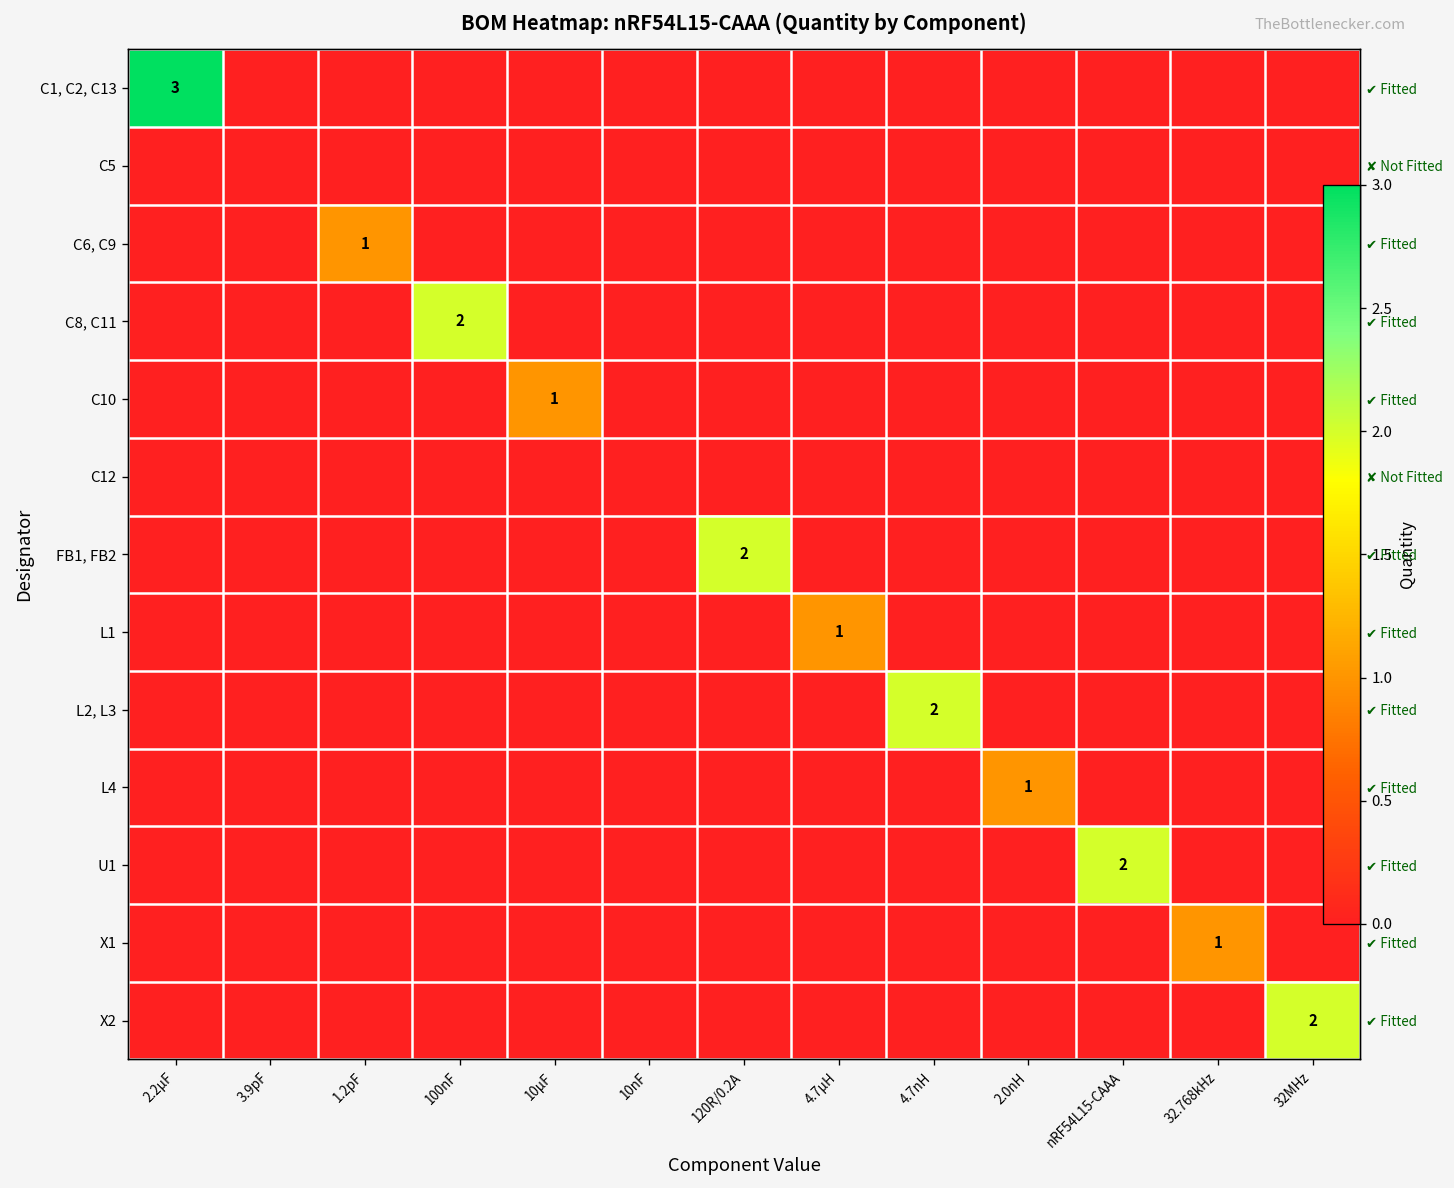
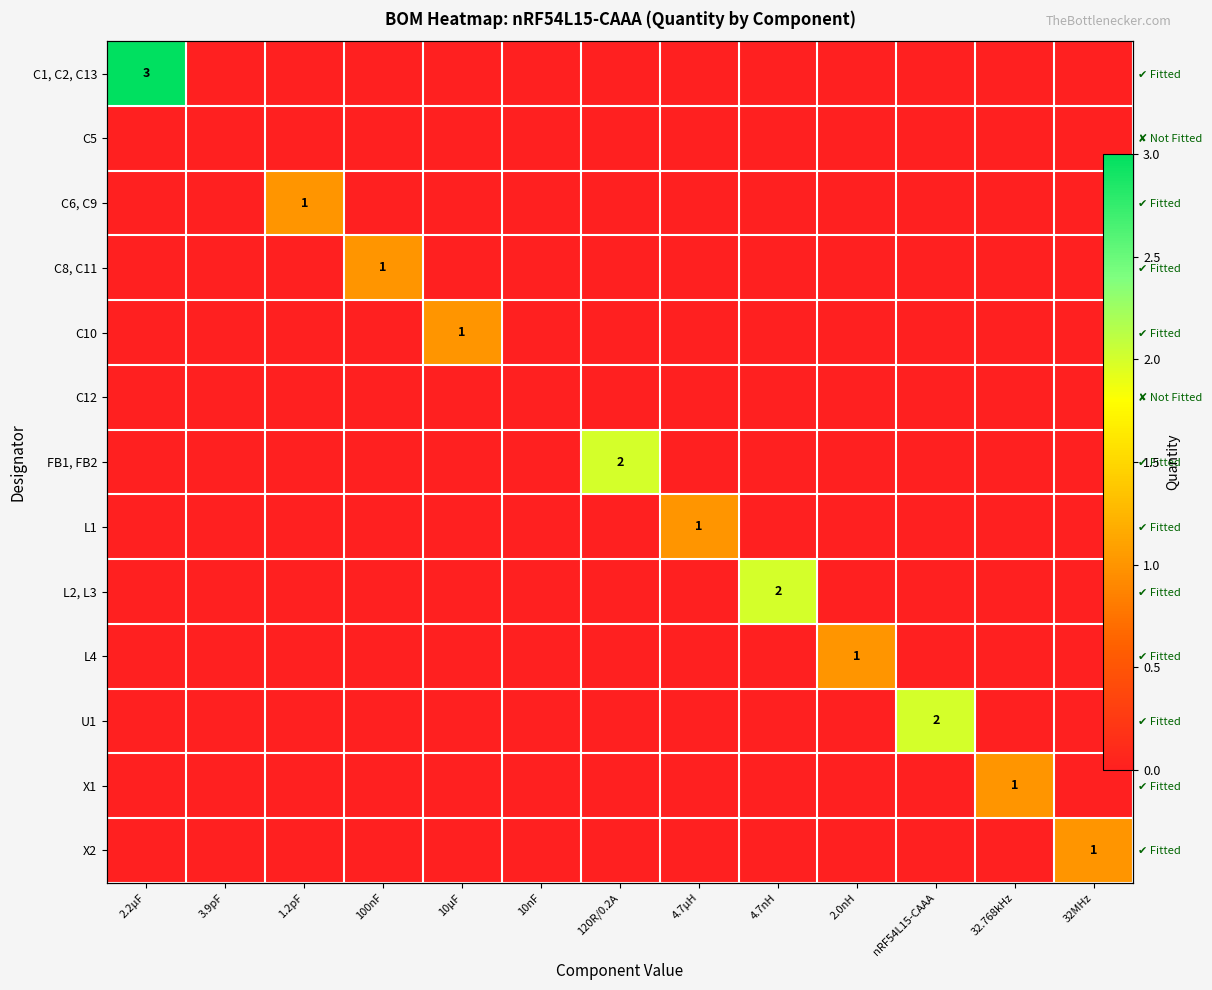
  {
    "C1, C2, C13": {
      "2.2µF": 3
    },
    "C6, C9": {
      "1.2pF": 1
    },
    "C8, C11": {
-     "100nF": 2
+     "100nF": 1
    },
    "C10": {
      "10µF": 1
    },
    "FB1, FB2": {
      "120R/0.2A": 2
    },
    "L1": {
      "4.7µH": 1
    },
    "L2, L3": {
      "4.7nH": 2
    },
    "L4": {
      "2.0nH": 1
    },
    "U1": {
      "nRF54L15-CAAA": 2
    },
    "X1": {
      "32.768kHz": 1
    },
    "X2": {
-     "32MHz": 2
+     "32MHz": 1
    }
  }
